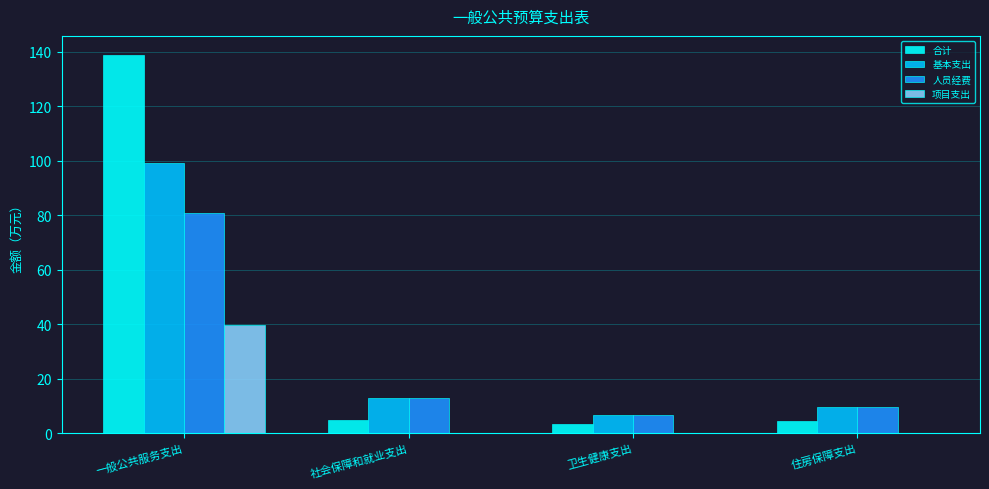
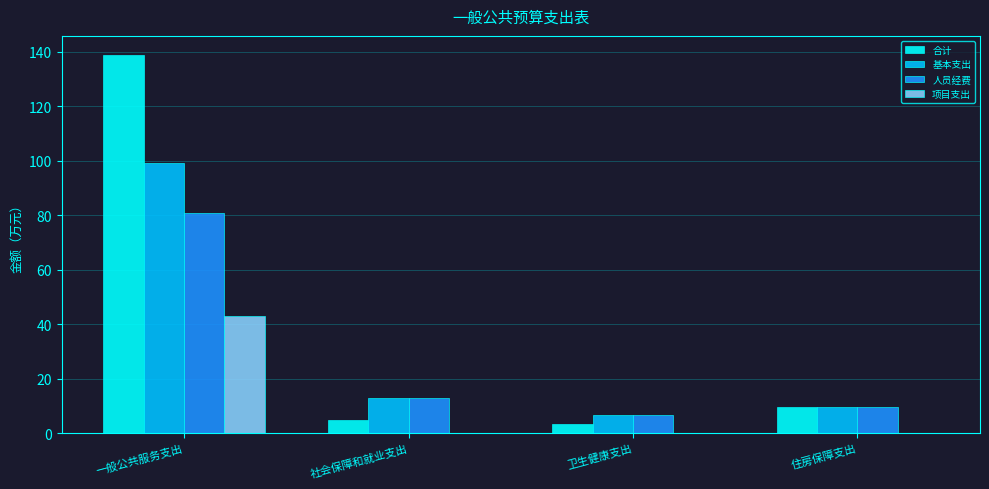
  {
    "合计": {
      "一般公共服务支出": 139,
      "社会保障和就业支出": 5,
      "卫生健康支出": 4,
-     "住房保障支出": 4
+     "住房保障支出": 10
    },
    "项目支出": {
-     "一般公共服务支出": 40,
+     "一般公共服务支出": 43,
      "社会保障和就业支出": 0,
      "卫生健康支出": 0,
      "住房保障支出": 0
    }
  }
